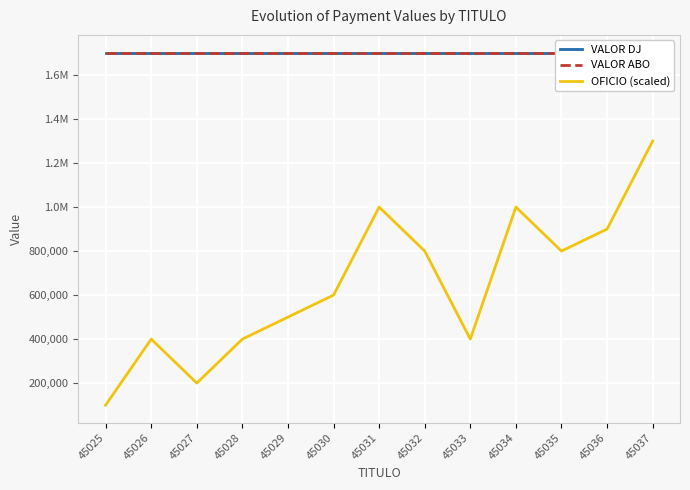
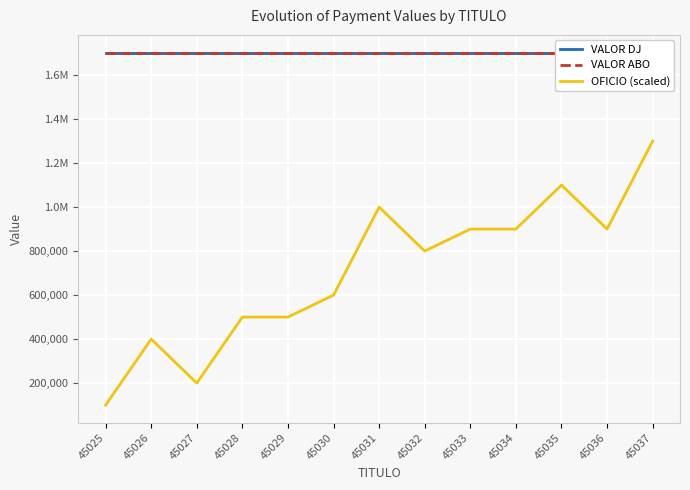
  {
    "VALOR ABO": {
      "45025": "1,700,000",
      "45026": "1,700,000",
      "45027": "1,700,000",
      "45028": "1,700,000",
      "45029": "1,700,000",
      "45030": "1,700,000",
      "45031": "1,700,000",
      "45032": "1,700,000",
      "45033": "1,700,000",
      "45034": "1,700,000"
    },
    "OFICIO (scaled)": {
      "45025": "100,000",
      "45026": "400,000",
      "45027": "200,000",
-     "45028": "400,000",
+     "45028": "500,000",
      "45029": "500,000",
      "45030": "600,000",
      "45031": "1,000,000",
      "45032": "800,000",
-     "45033": "400,000",
-     "45034": "1,000,000",
-     "45035": "800,000",
+     "45033": "900,000",
+     "45034": "900,000",
+     "45035": "1,100,000",
      "45036": "900,000",
      "45037": "1,300,000"
    }
  }
